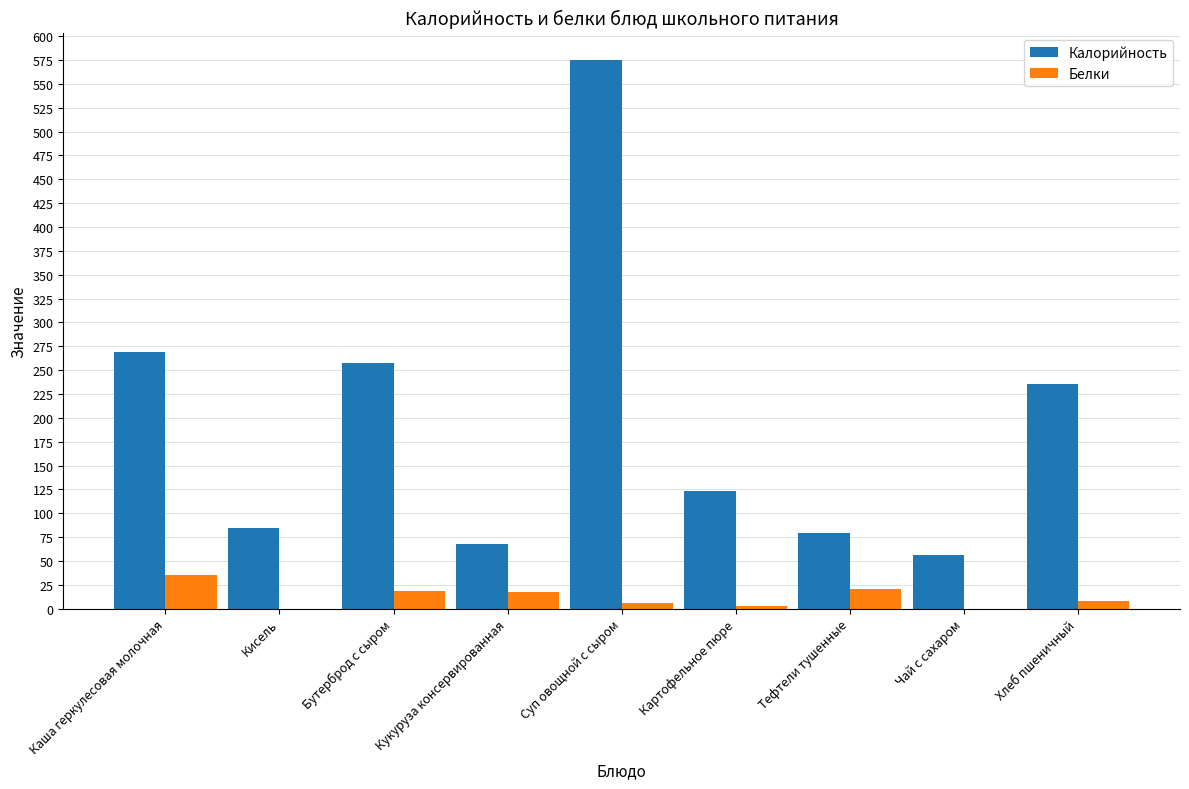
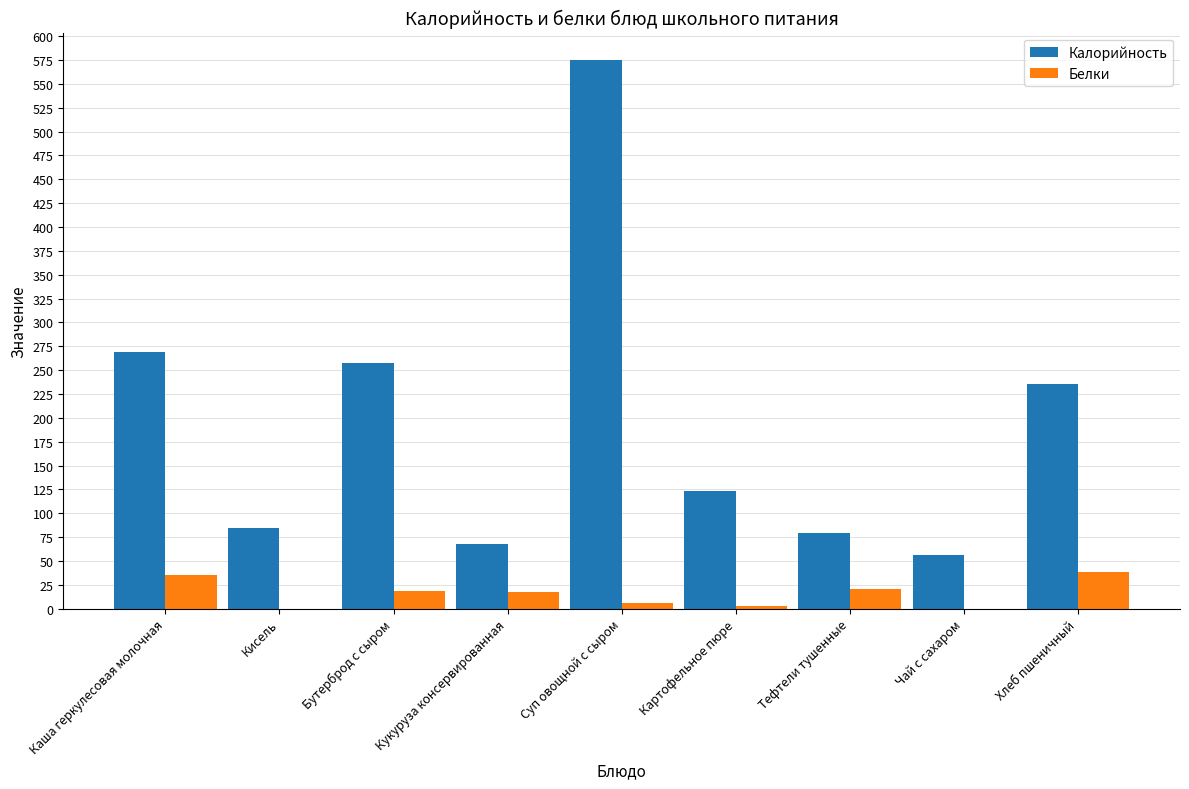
  {
    "Калорийность": {
      "Каша геркулесовая молочная": 270,
      "Кисель": 90,
      "Бутерброд с сыром": 260,
      "Кукуруза консервированная": 70,
      "Суп овощной с сыром": 580,
      "Картофельное пюре": 120,
      "Тефтели тушенные": 80,
      "Чай с сахаром": 60,
      "Хлеб пшеничный": 240
    },
    "Белки": {
      "Каша геркулесовая молочная": 40,
      "Кисель": 0,
      "Бутерброд с сыром": 20,
      "Кукуруза консервированная": 20,
      "Суп овощной с сыром": 10,
      "Картофельное пюре": 0,
      "Тефтели тушенные": 20,
      "Чай с сахаром": 0,
-     "Хлеб пшеничный": 10
+     "Хлеб пшеничный": 40
    }
  }
